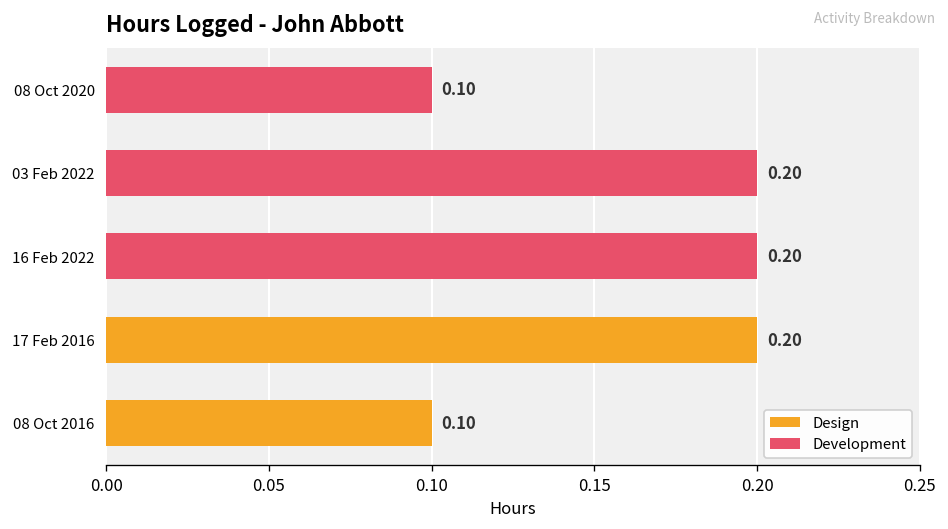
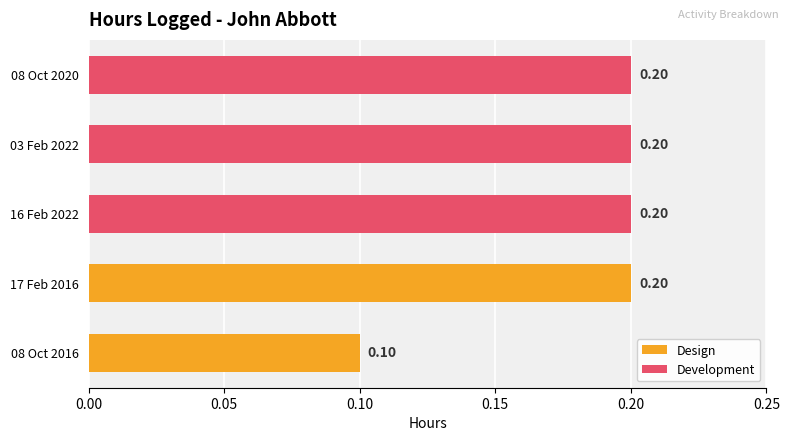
  {
    "Design": {
      "17 Feb 2016": 0.20,
      "08 Oct 2016": 0.10
    },
    "Development": {
-     "08 Oct 2020": 0.10,
+     "08 Oct 2020": 0.20,
      "03 Feb 2022": 0.20,
      "16 Feb 2022": 0.20
    }
  }
